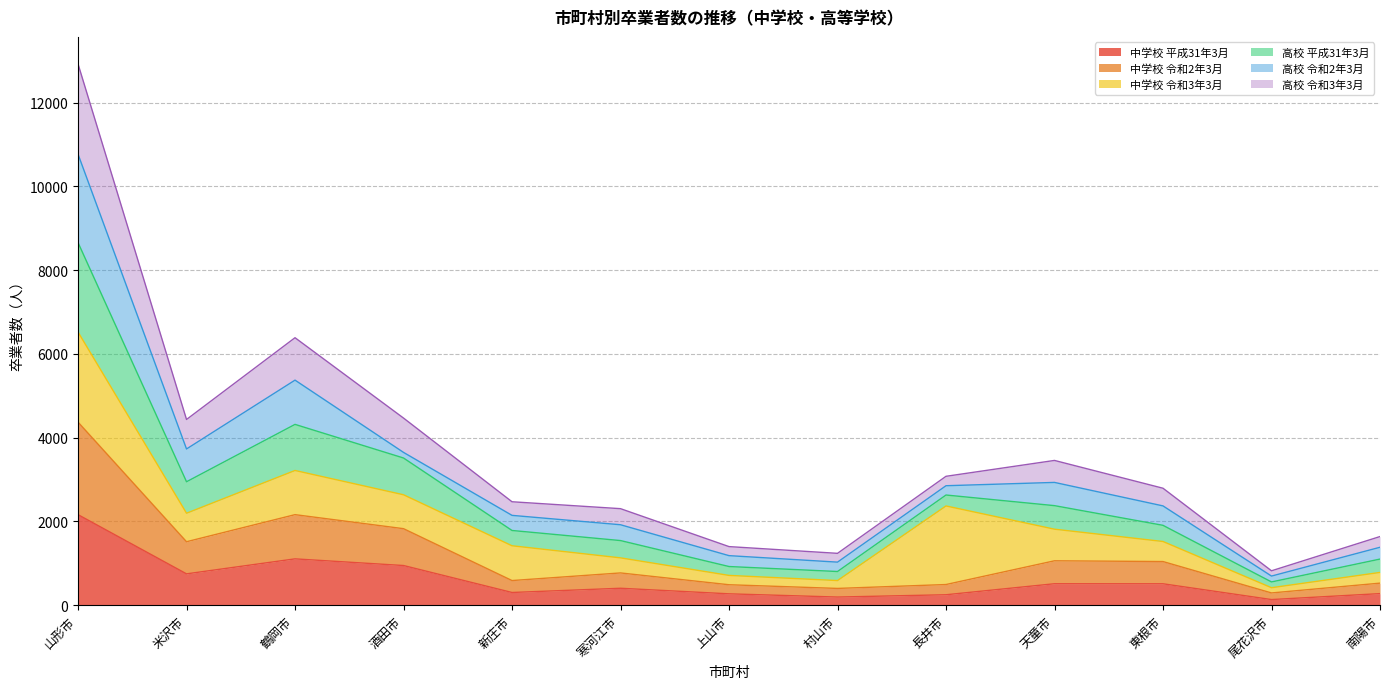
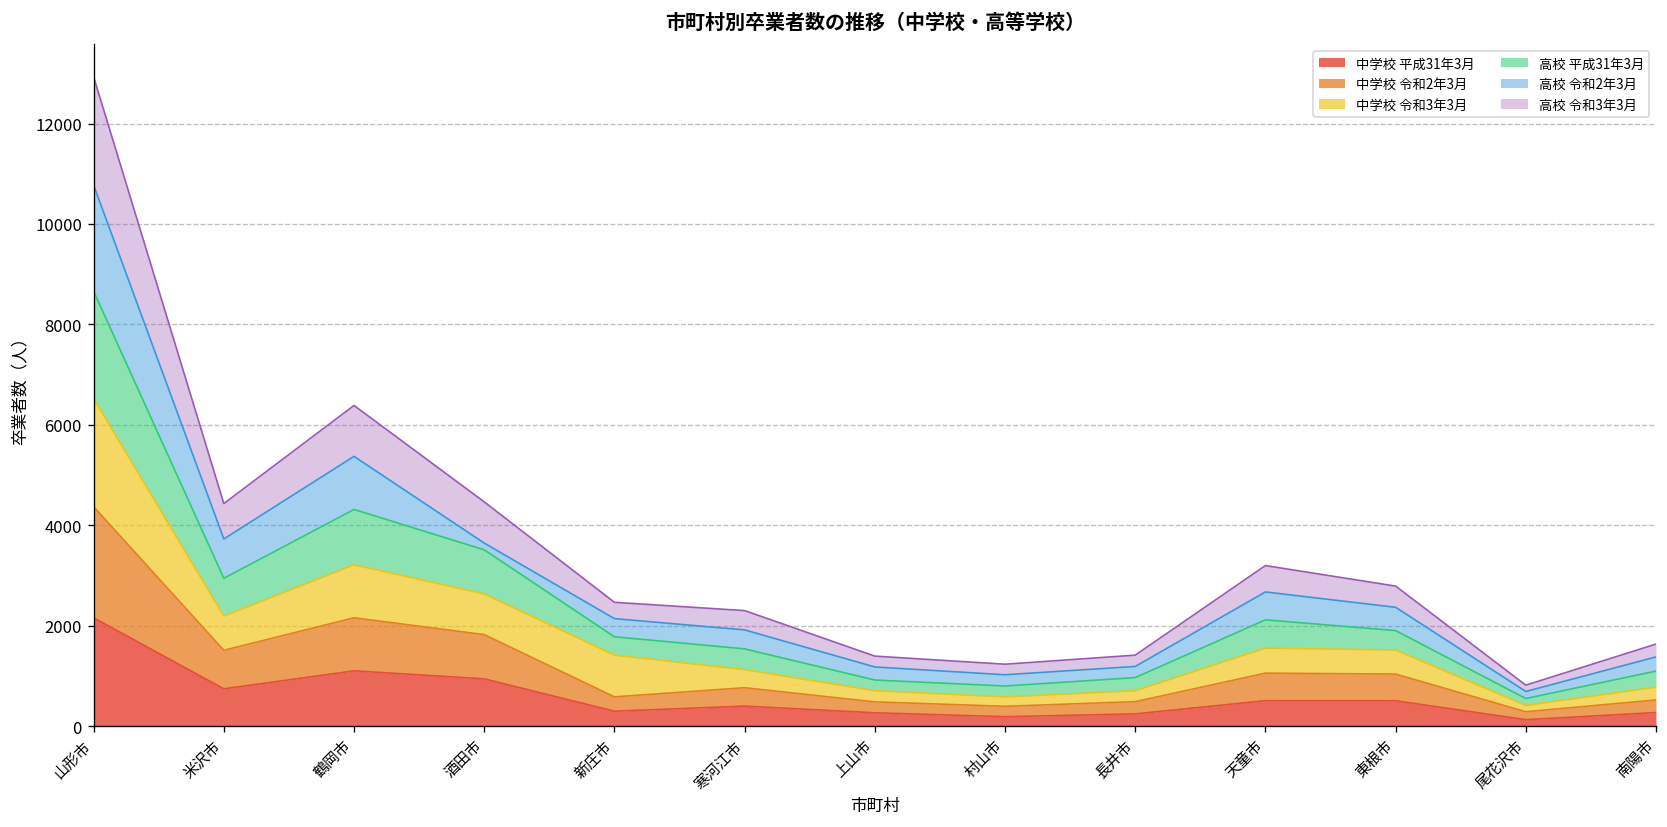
  {
    "中学校 令和3年3月": {
      "山形市": 2200,
      "米沢市": 700,
      "鶴岡市": 1100,
      "酒田市": 800,
      "新庄市": 800,
      "寒河江市": 400,
      "上山市": 200,
      "村山市": 200,
-     "長井市": 1900,
-     "天童市": 800,
+     "長井市": 200,
+     "天童市": 500,
      "東根市": 500,
      "尾花沢市": 100,
      "南陽市": 300
    },
    "高校 平成31年3月": {
      "山形市": 2100,
      "米沢市": 800,
      "鶴岡市": 1100,
      "酒田市": 900,
      "新庄市": 400,
      "寒河江市": 400,
      "上山市": 200,
      "村山市": 200,
      "長井市": 300,
      "天童市": 600,
      "東根市": 400,
      "尾花沢市": 100,
      "南陽市": 300
    },
    "高校 令和2年3月": {
      "山形市": 2100,
      "米沢市": 800,
      "鶴岡市": 1100,
      "酒田市": 100,
      "新庄市": 400,
      "寒河江市": 400,
      "上山市": 300,
      "村山市": 200,
      "長井市": 200,
      "天童市": 600,
      "東根市": 500,
      "尾花沢市": 100,
      "南陽市": 300
    },
    "高校 令和3年3月": {
      "山形市": 2200,
      "米沢市": 700,
      "鶴岡市": 1000,
      "酒田市": 800,
      "新庄市": 300,
      "寒河江市": 400,
      "上山市": 200,
      "村山市": 200,
      "長井市": 200,
      "天童市": 500,
      "東根市": 400,
      "尾花沢市": 100,
      "南陽市": 300
    }
  }
